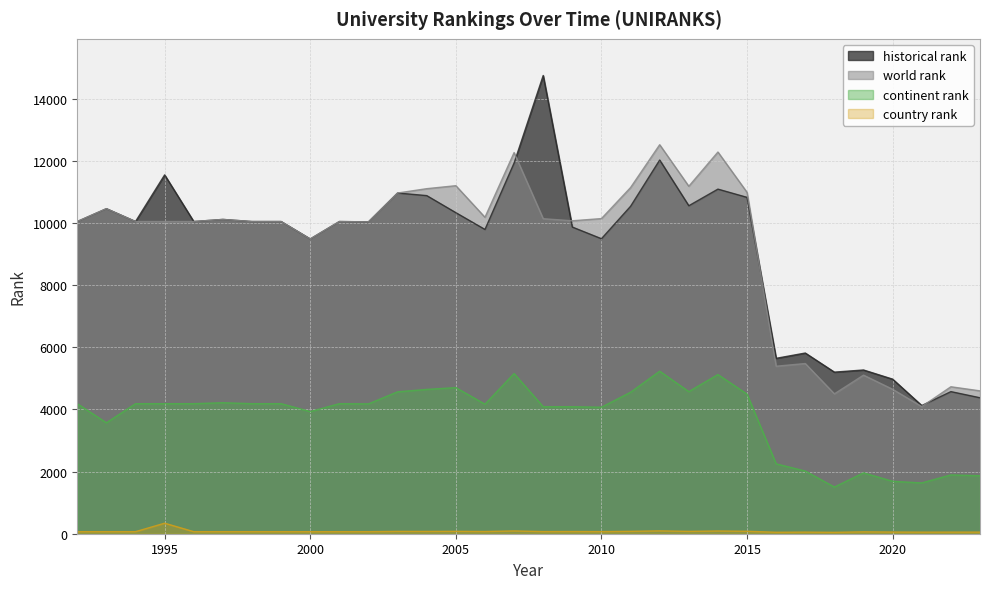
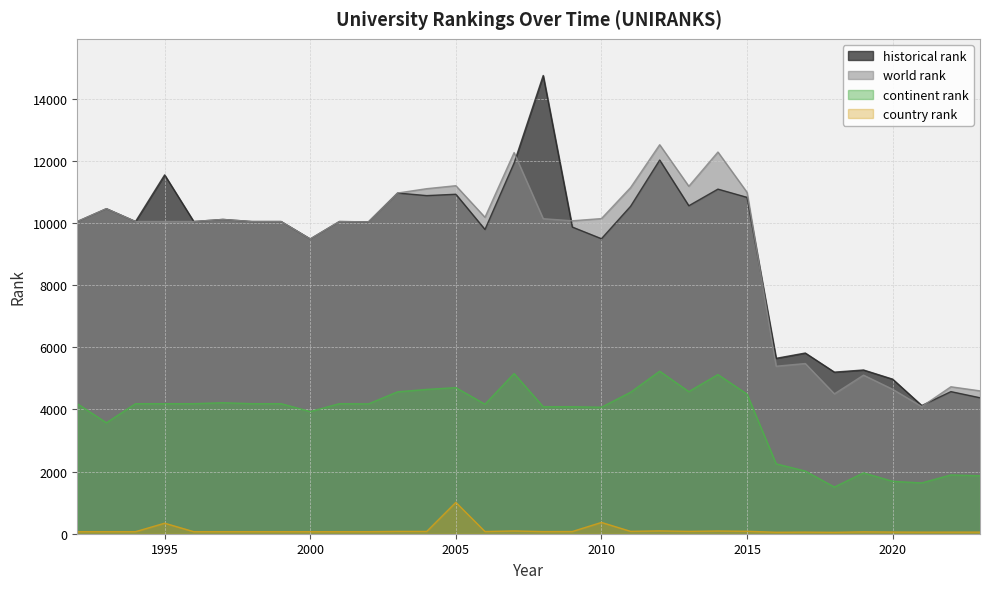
  {
    "historical rank": {
      "1995": 11600,
-     "2005": 10300,
+     "2005": 10900,
      "2010": 9500,
      "2015": 10800,
      "2020": 5000
    },
    "country rank": {
      "1995": 300,
      "2000": 100,
-     "2005": 100,
-     "2010": 100,
+     "2005": 1000,
+     "2010": 400,
      "2015": 100,
      "2020": 100
    }
  }
